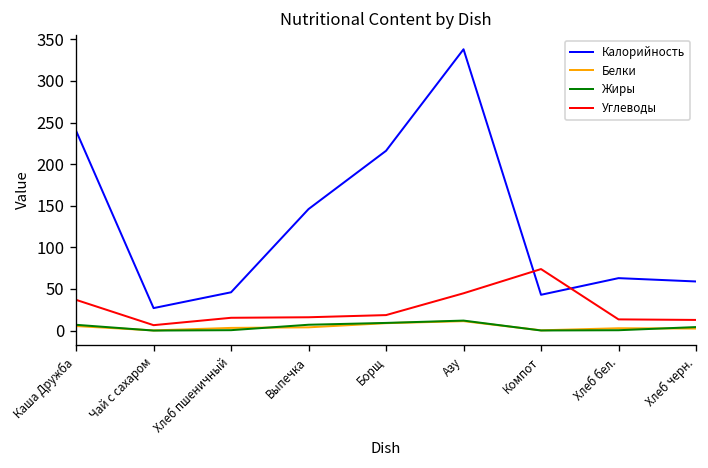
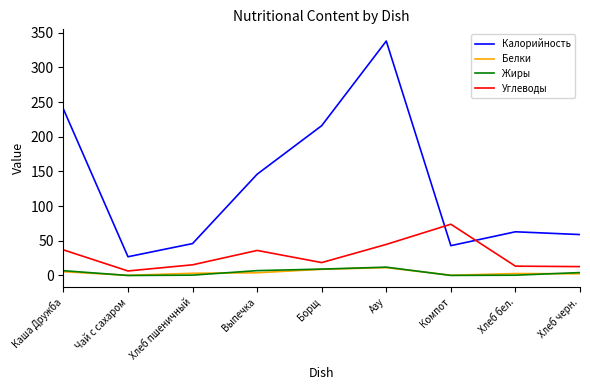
  {
    "Калорийность": {
      "Каша Дружба": 240,
      "Чай с сахаром": 30,
      "Хлеб пшеничный": 50,
      "Выпечка": 150,
      "Борщ": 220,
      "Азу": 340,
      "Компот": 40,
      "Хлеб бел.": 60,
      "Хлеб черн.": 60
    },
    "Углеводы": {
      "Каша Дружба": 40,
      "Чай с сахаром": 10,
      "Хлеб пшеничный": 20,
-     "Выпечка": 20,
+     "Выпечка": 40,
      "Борщ": 20,
      "Азу": 40,
      "Компот": 70,
      "Хлеб бел.": 10,
      "Хлеб черн.": 10
    }
  }
